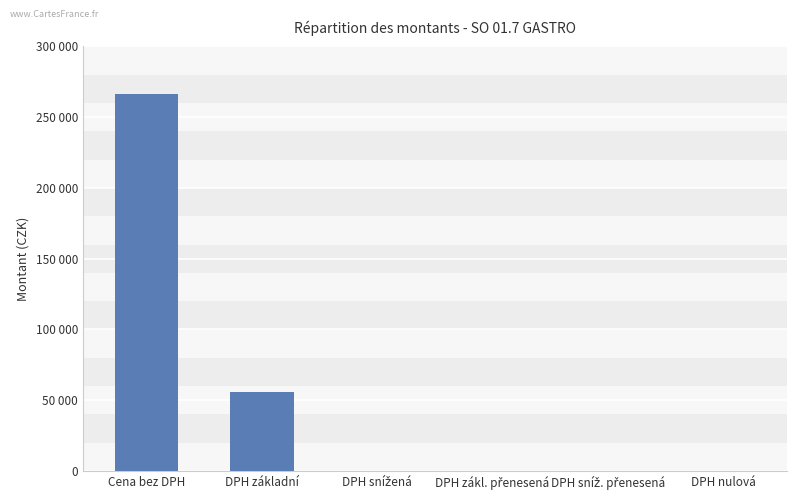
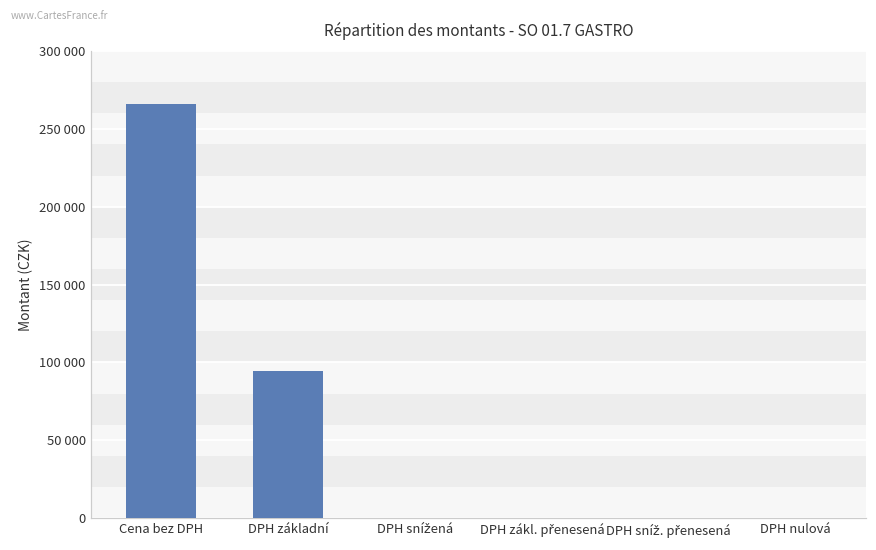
  {
    "Cena bez DPH": 266000,
-   "DPH základní": 56000,
+   "DPH základní": 95000,
    "DPH snížená": 0,
    "DPH zákl. přenesená": 0,
    "DPH sníž. přenesená": 0,
    "DPH nulová": 0
  }
